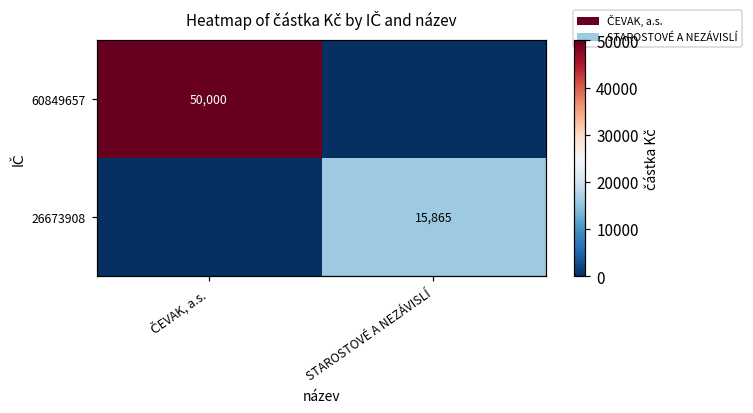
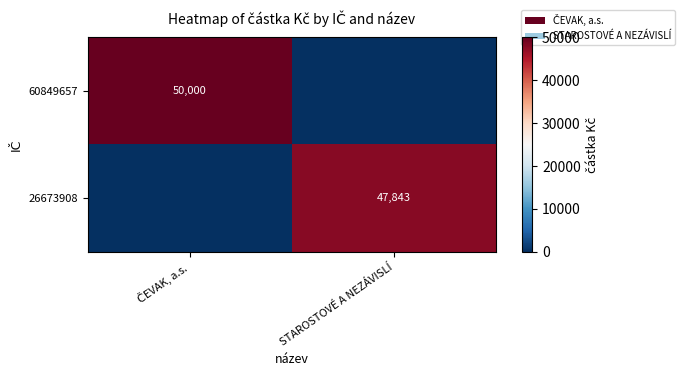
  {
    "60849657": {
      "ČEVAK, a.s.": "50,000"
    },
    "26673908": {
-     "STAROSTOVÉ A NEZÁVISLÍ": "15,865"
+     "STAROSTOVÉ A NEZÁVISLÍ": "47,843"
    }
  }
